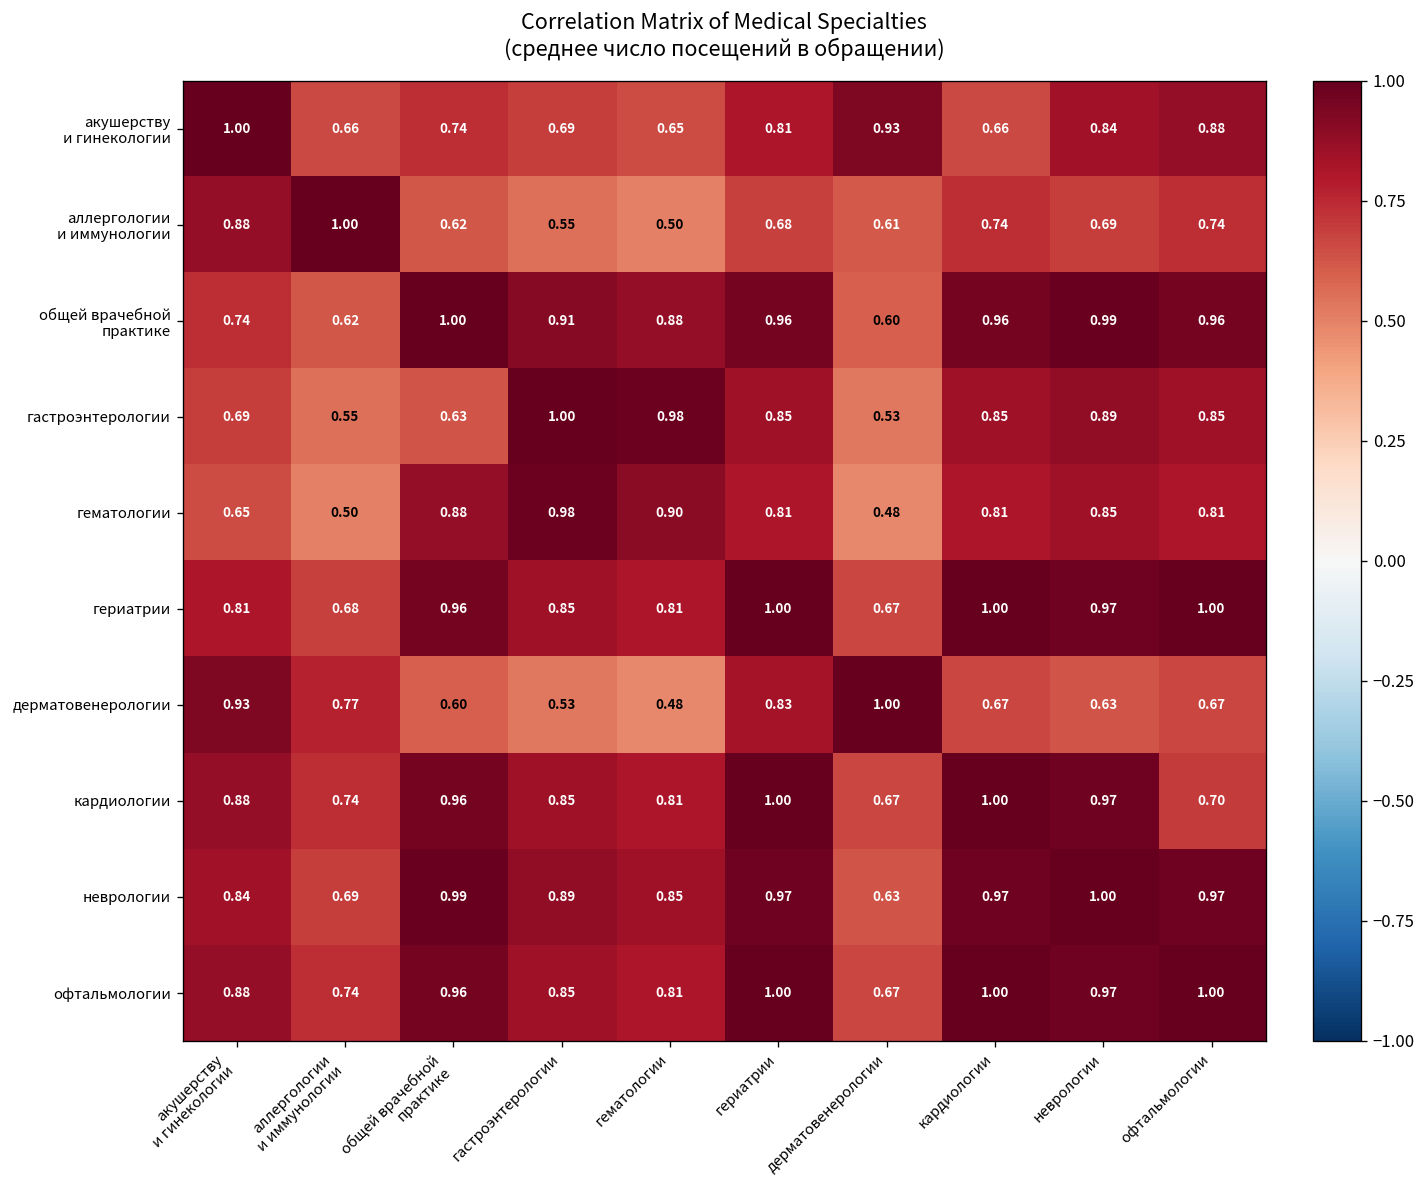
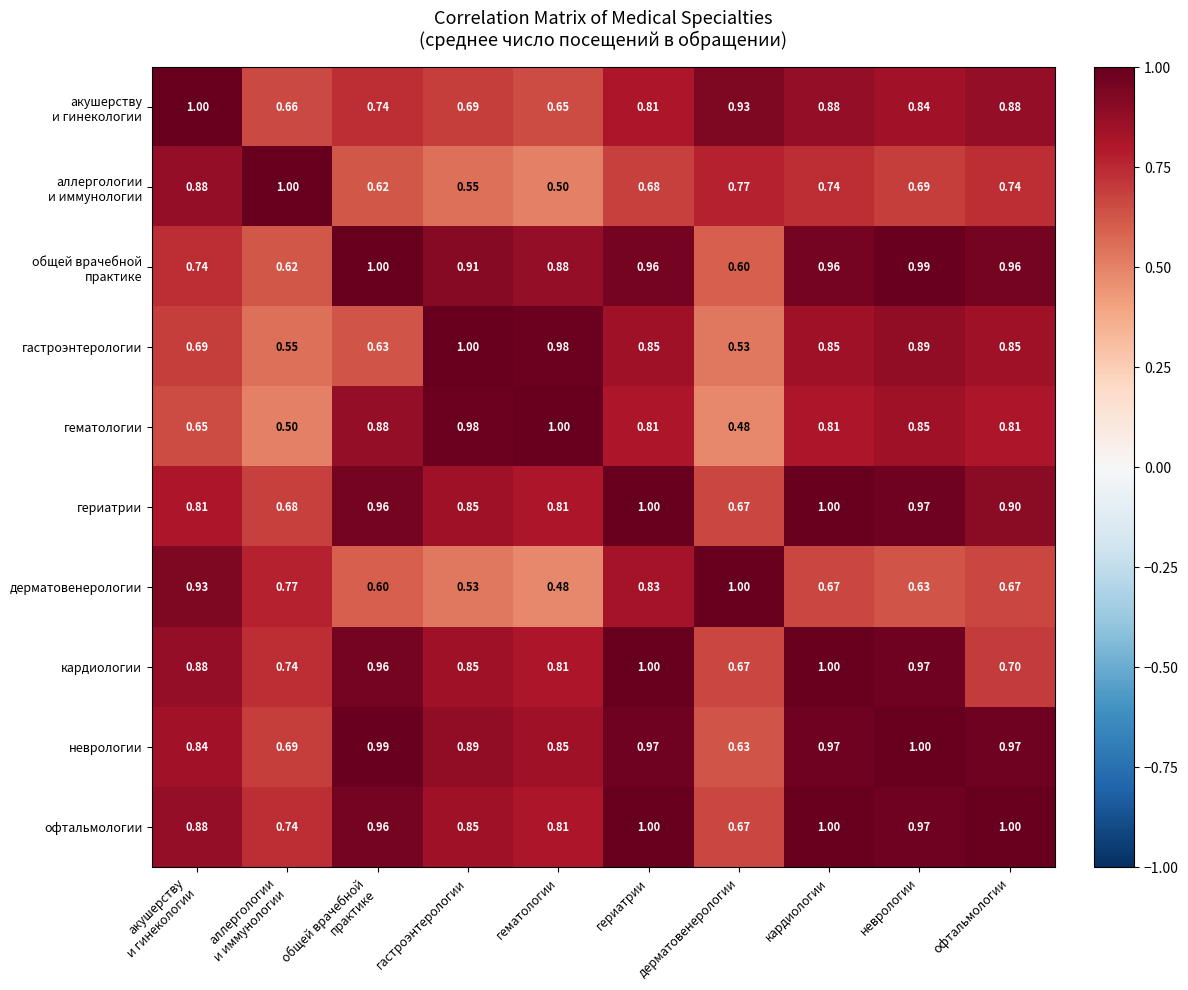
  {
    "акушерству и гинекологии": {
      "акушерству и гинекологии": 1.00,
      "аллергологии и иммунологии": 0.66,
      "общей врачебной практике": 0.74,
      "гастроэнтерологии": 0.69,
      "гематологии": 0.65,
      "гериатрии": 0.81,
      "дерматовенерологии": 0.93,
-     "кардиологии": 0.66,
+     "кардиологии": 0.88,
      "неврологии": 0.84,
      "офтальмологии": 0.88
    },
    "аллергологии и иммунологии": {
      "акушерству и гинекологии": 0.88,
      "аллергологии и иммунологии": 1.00,
      "общей врачебной практике": 0.62,
      "гастроэнтерологии": 0.55,
      "гематологии": 0.50,
      "гериатрии": 0.68,
-     "дерматовенерологии": 0.61,
+     "дерматовенерологии": 0.77,
      "кардиологии": 0.74,
      "неврологии": 0.69,
      "офтальмологии": 0.74
    },
    "общей врачебной практике": {
      "акушерству и гинекологии": 0.74,
      "аллергологии и иммунологии": 0.62,
      "общей врачебной практике": 1.00,
      "гастроэнтерологии": 0.91,
      "гематологии": 0.88,
      "гериатрии": 0.96,
      "дерматовенерологии": 0.60,
      "кардиологии": 0.96,
      "неврологии": 0.99,
      "офтальмологии": 0.96
    },
    "гастроэнтерологии": {
      "акушерству и гинекологии": 0.69,
      "аллергологии и иммунологии": 0.55,
      "общей врачебной практике": 0.63,
      "гастроэнтерологии": 1.00,
      "гематологии": 0.98,
      "гериатрии": 0.85,
      "дерматовенерологии": 0.53,
      "кардиологии": 0.85,
      "неврологии": 0.89,
      "офтальмологии": 0.85
    },
    "гематологии": {
      "акушерству и гинекологии": 0.65,
      "аллергологии и иммунологии": 0.50,
      "общей врачебной практике": 0.88,
      "гастроэнтерологии": 0.98,
-     "гематологии": 0.90,
+     "гематологии": 1.00,
      "гериатрии": 0.81,
      "дерматовенерологии": 0.48,
      "кардиологии": 0.81,
      "неврологии": 0.85,
      "офтальмологии": 0.81
    },
    "гериатрии": {
      "акушерству и гинекологии": 0.81,
      "аллергологии и иммунологии": 0.68,
      "общей врачебной практике": 0.96,
      "гастроэнтерологии": 0.85,
      "гематологии": 0.81,
      "гериатрии": 1.00,
      "дерматовенерологии": 0.67,
      "кардиологии": 1.00,
      "неврологии": 0.97,
-     "офтальмологии": 1.00
+     "офтальмологии": 0.90
    },
    "дерматовенерологии": {
      "акушерству и гинекологии": 0.93,
      "аллергологии и иммунологии": 0.77,
      "общей врачебной практике": 0.60,
      "гастроэнтерологии": 0.53,
      "гематологии": 0.48,
      "гериатрии": 0.83,
      "дерматовенерологии": 1.00,
      "кардиологии": 0.67,
      "неврологии": 0.63,
      "офтальмологии": 0.67
    },
    "кардиологии": {
      "акушерству и гинекологии": 0.88,
      "аллергологии и иммунологии": 0.74,
      "общей врачебной практике": 0.96,
      "гастроэнтерологии": 0.85,
      "гематологии": 0.81,
      "гериатрии": 1.00,
      "дерматовенерологии": 0.67,
      "кардиологии": 1.00,
      "неврологии": 0.97,
      "офтальмологии": 0.70
    },
    "неврологии": {
      "акушерству и гинекологии": 0.84,
      "аллергологии и иммунологии": 0.69,
      "общей врачебной практике": 0.99,
      "гастроэнтерологии": 0.89,
      "гематологии": 0.85,
      "гериатрии": 0.97,
      "дерматовенерологии": 0.63,
      "кардиологии": 0.97,
      "неврологии": 1.00,
      "офтальмологии": 0.97
    },
    "офтальмологии": {
      "акушерству и гинекологии": 0.88,
      "аллергологии и иммунологии": 0.74,
      "общей врачебной практике": 0.96,
      "гастроэнтерологии": 0.85,
      "гематологии": 0.81,
      "гериатрии": 1.00,
      "дерматовенерологии": 0.67,
      "кардиологии": 1.00,
      "неврологии": 0.97,
      "офтальмологии": 1.00
    }
  }
